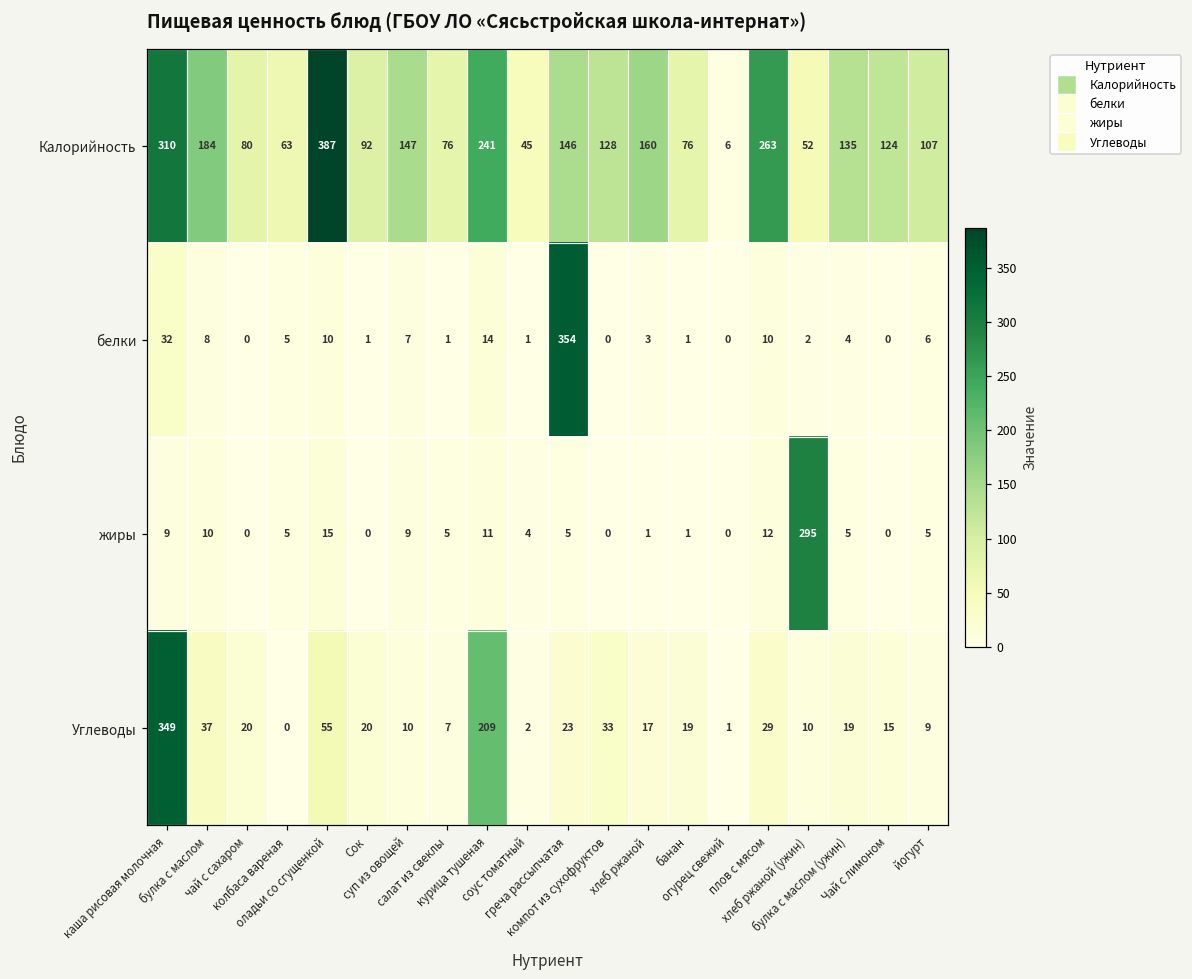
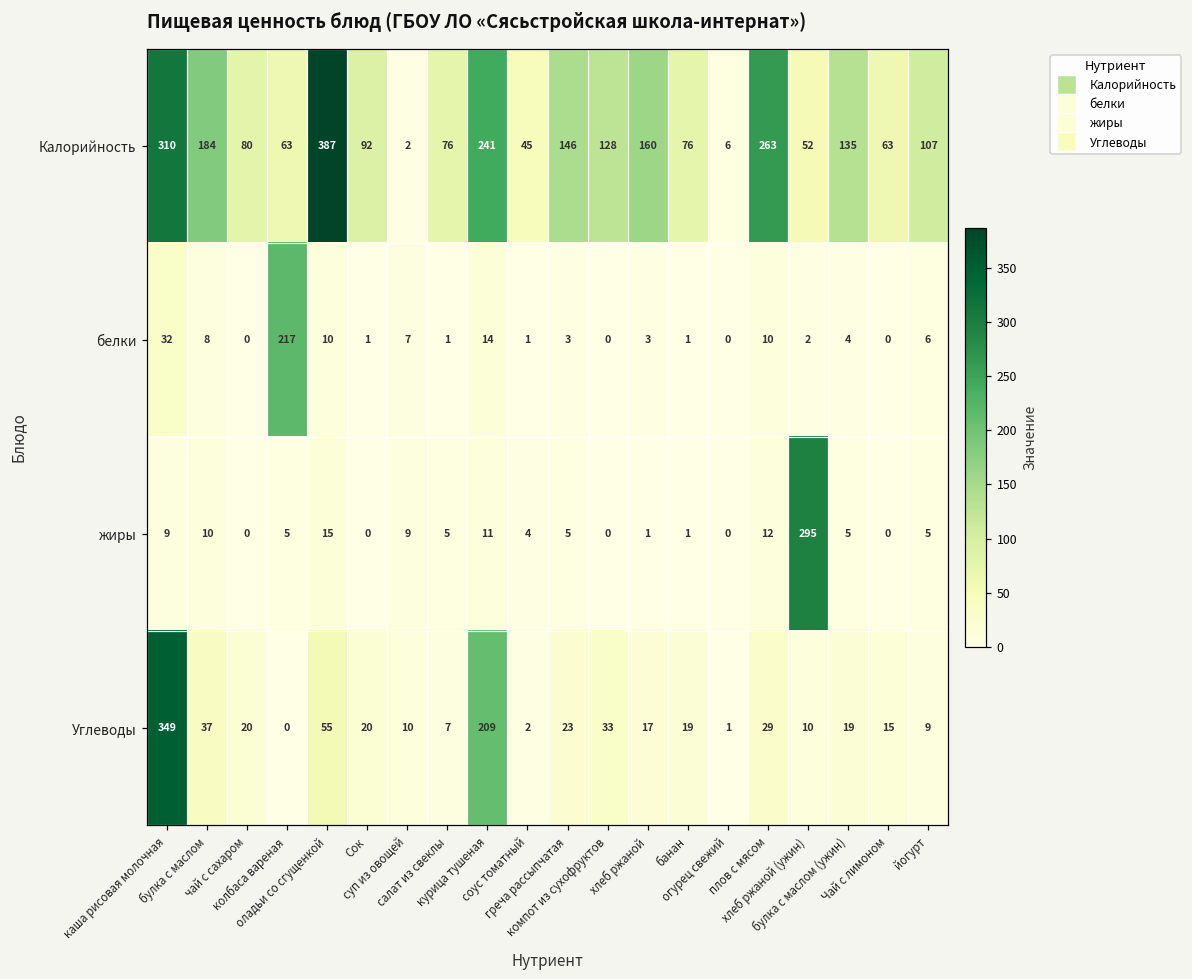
  {
    "Калорийность": {
      "каша рисовая молочная": 310,
      "булка с маслом": 184,
      "чай с сахаром": 80,
      "колбаса вареная": 63,
      "оладьи со сгущенкой": 387,
      "Сок": 92,
-     "суп из овощей": 147,
+     "суп из овощей": 2,
      "салат из свеклы": 76,
      "курица тушеная": 241,
      "соус томатный": 45,
      "греча рассыпчатая": 146,
      "компот из сухофруктов": 128,
      "хлеб ржаной": 160,
      "банан": 76,
      "огурец свежий": 6,
      "плов с мясом": 263,
      "хлеб ржаной (ужин)": 52,
      "булка с маслом (ужин)": 135,
-     "Чай с лимоном": 124,
+     "Чай с лимоном": 63,
      "йогурт": 107
    },
    "белки": {
      "каша рисовая молочная": 32,
      "булка с маслом": 8,
      "чай с сахаром": 0,
-     "колбаса вареная": 5,
+     "колбаса вареная": 217,
      "оладьи со сгущенкой": 10,
      "Сок": 1,
      "суп из овощей": 7,
      "салат из свеклы": 1,
      "курица тушеная": 14,
      "соус томатный": 1,
-     "греча рассыпчатая": 354,
+     "греча рассыпчатая": 3,
      "компот из сухофруктов": 0,
      "хлеб ржаной": 3,
      "банан": 1,
      "огурец свежий": 0,
      "плов с мясом": 10,
      "хлеб ржаной (ужин)": 2,
      "булка с маслом (ужин)": 4,
      "Чай с лимоном": 0,
      "йогурт": 6
    },
    "жиры": {
      "каша рисовая молочная": 9,
      "булка с маслом": 10,
      "чай с сахаром": 0,
      "колбаса вареная": 5,
      "оладьи со сгущенкой": 15,
      "Сок": 0,
      "суп из овощей": 9,
      "салат из свеклы": 5,
      "курица тушеная": 11,
      "соус томатный": 4,
      "греча рассыпчатая": 5,
      "компот из сухофруктов": 0,
      "хлеб ржаной": 1,
      "банан": 1,
      "огурец свежий": 0,
      "плов с мясом": 12,
      "хлеб ржаной (ужин)": 295,
      "булка с маслом (ужин)": 5,
      "Чай с лимоном": 0,
      "йогурт": 5
    },
    "Углеводы": {
      "каша рисовая молочная": 349,
      "булка с маслом": 37,
      "чай с сахаром": 20,
      "колбаса вареная": 0,
      "оладьи со сгущенкой": 55,
      "Сок": 20,
      "суп из овощей": 10,
      "салат из свеклы": 7,
      "курица тушеная": 209,
      "соус томатный": 2,
      "греча рассыпчатая": 23,
      "компот из сухофруктов": 33,
      "хлеб ржаной": 17,
      "банан": 19,
      "огурец свежий": 1,
      "плов с мясом": 29,
      "хлеб ржаной (ужин)": 10,
      "булка с маслом (ужин)": 19,
      "Чай с лимоном": 15,
      "йогурт": 9
    }
  }
